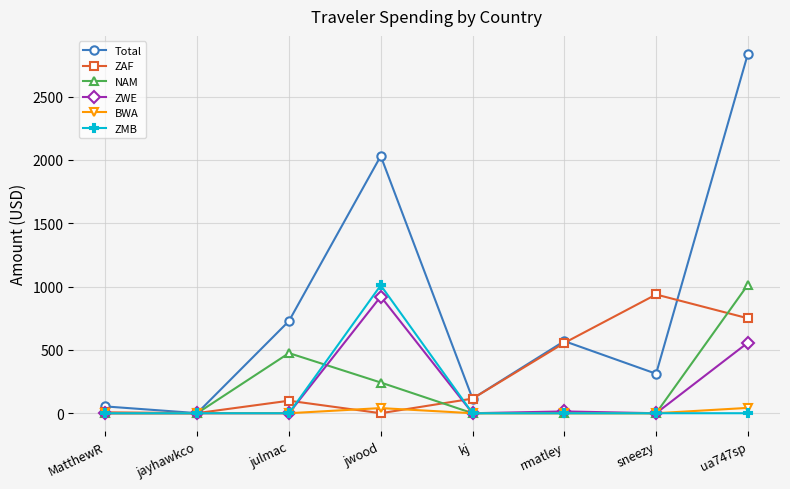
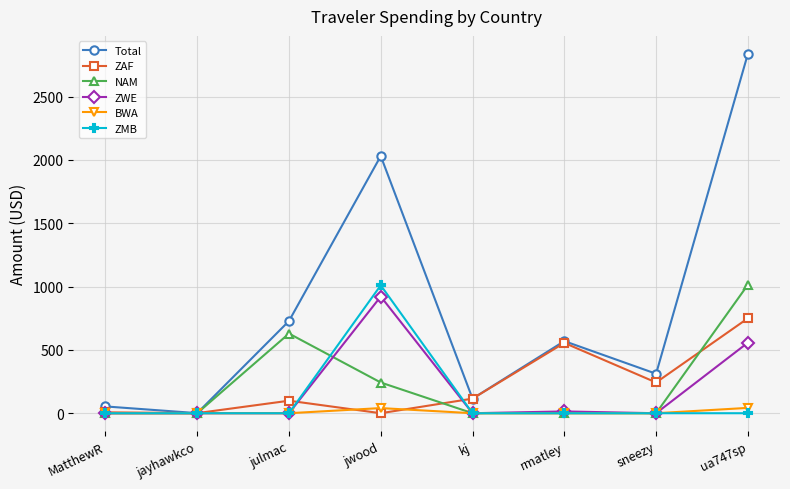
  {
    "Total": {
      "MatthewR": 50,
      "julmac": 730,
      "jwood": 2030,
      "sneezy": 310,
      "ua747sp": 2840
    },
    "ZAF": {
      "julmac": 100,
      "jwood": 0,
-     "sneezy": 940,
+     "sneezy": 240,
      "ua747sp": 750
    },
    "NAM": {
-     "julmac": 470,
+     "julmac": 630,
      "jwood": 240,
      "ua747sp": 1010
    },
    "ZWE": {
      "jwood": 920,
      "ua747sp": 560
    },
    "BWA": {
      "jwood": 40,
      "ua747sp": 40
    },
    "ZMB": {
      "jwood": 1010,
      "ua747sp": 0
    }
  }
